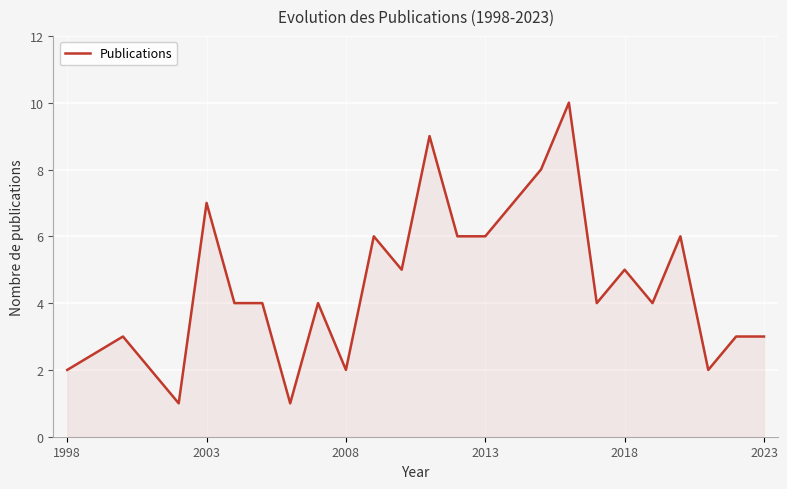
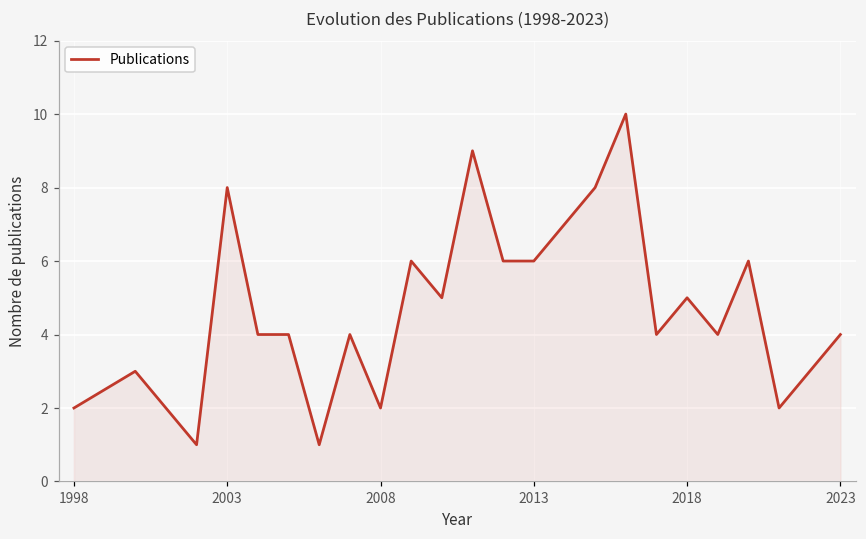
  {
    "1998": 2,
-   "2003": 7,
+   "2003": 8,
    "2008": 2,
    "2013": 6,
    "2018": 5,
-   "2023": 3
+   "2023": 4
  }
